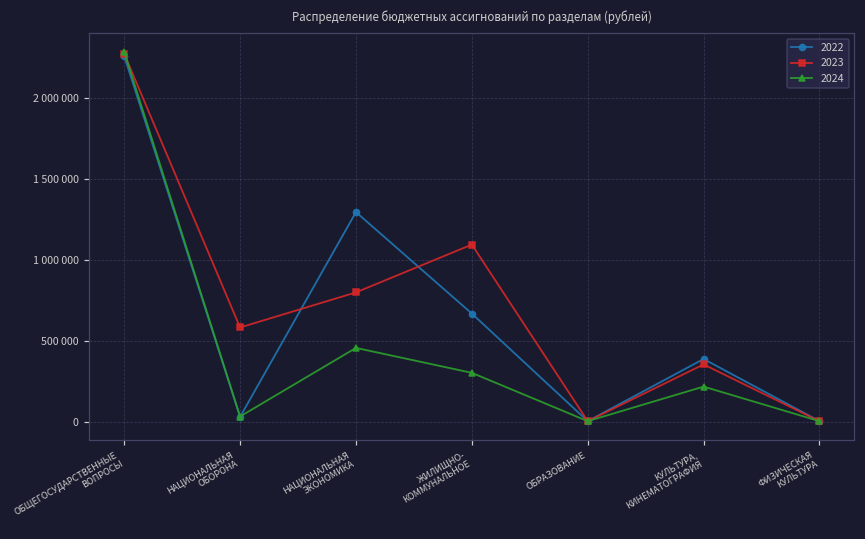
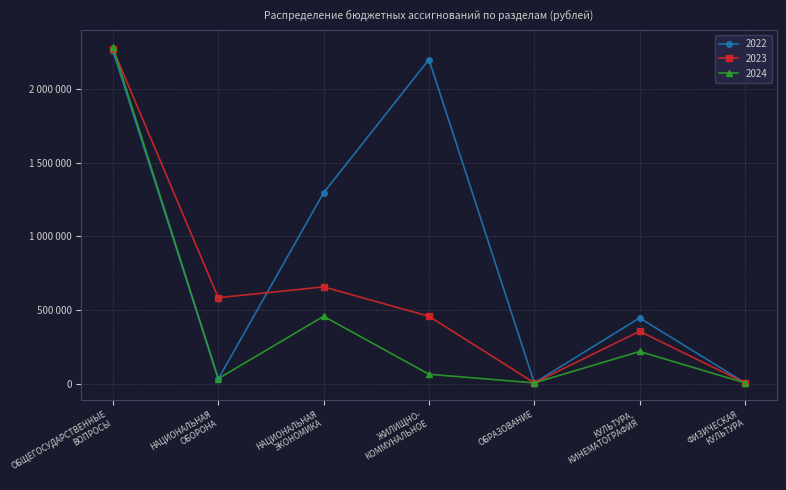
  {
    "2022": {
      "НАЦИОНАЛЬНАЯ ЭКОНОМИКА": 1300000,
-     "ЖИЛИЩНО- КОММУНАЛЬНОЕ": 670000,
-     "КУЛЬТУРА, КИНЕМАТОГРАФИЯ": 390000
+     "ЖИЛИЩНО- КОММУНАЛЬНОЕ": 2200000,
+     "КУЛЬТУРА, КИНЕМАТОГРАФИЯ": 450000
    },
    "2023": {
      "НАЦИОНАЛЬНАЯ ОБОРОНА": 580000,
-     "НАЦИОНАЛЬНАЯ ЭКОНОМИКА": 800000,
-     "ЖИЛИЩНО- КОММУНАЛЬНОЕ": 1100000,
+     "НАЦИОНАЛЬНАЯ ЭКОНОМИКА": 660000,
+     "ЖИЛИЩНО- КОММУНАЛЬНОЕ": 460000,
      "КУЛЬТУРА, КИНЕМАТОГРАФИЯ": 360000
    },
    "2024": {
      "НАЦИОНАЛЬНАЯ ЭКОНОМИКА": 460000,
-     "ЖИЛИЩНО- КОММУНАЛЬНОЕ": 300000,
+     "ЖИЛИЩНО- КОММУНАЛЬНОЕ": 60000,
      "КУЛЬТУРА, КИНЕМАТОГРАФИЯ": 220000
    }
  }
